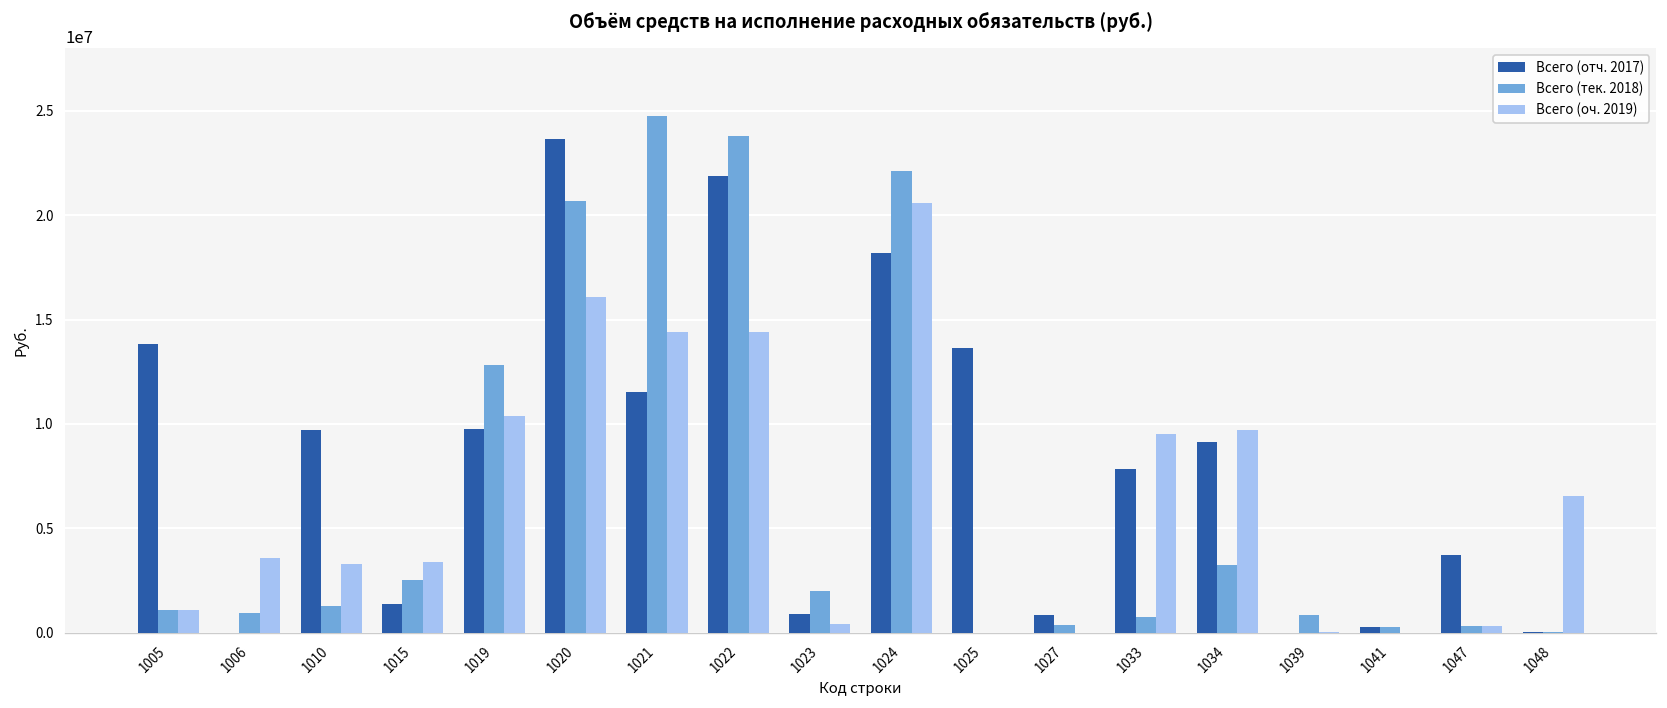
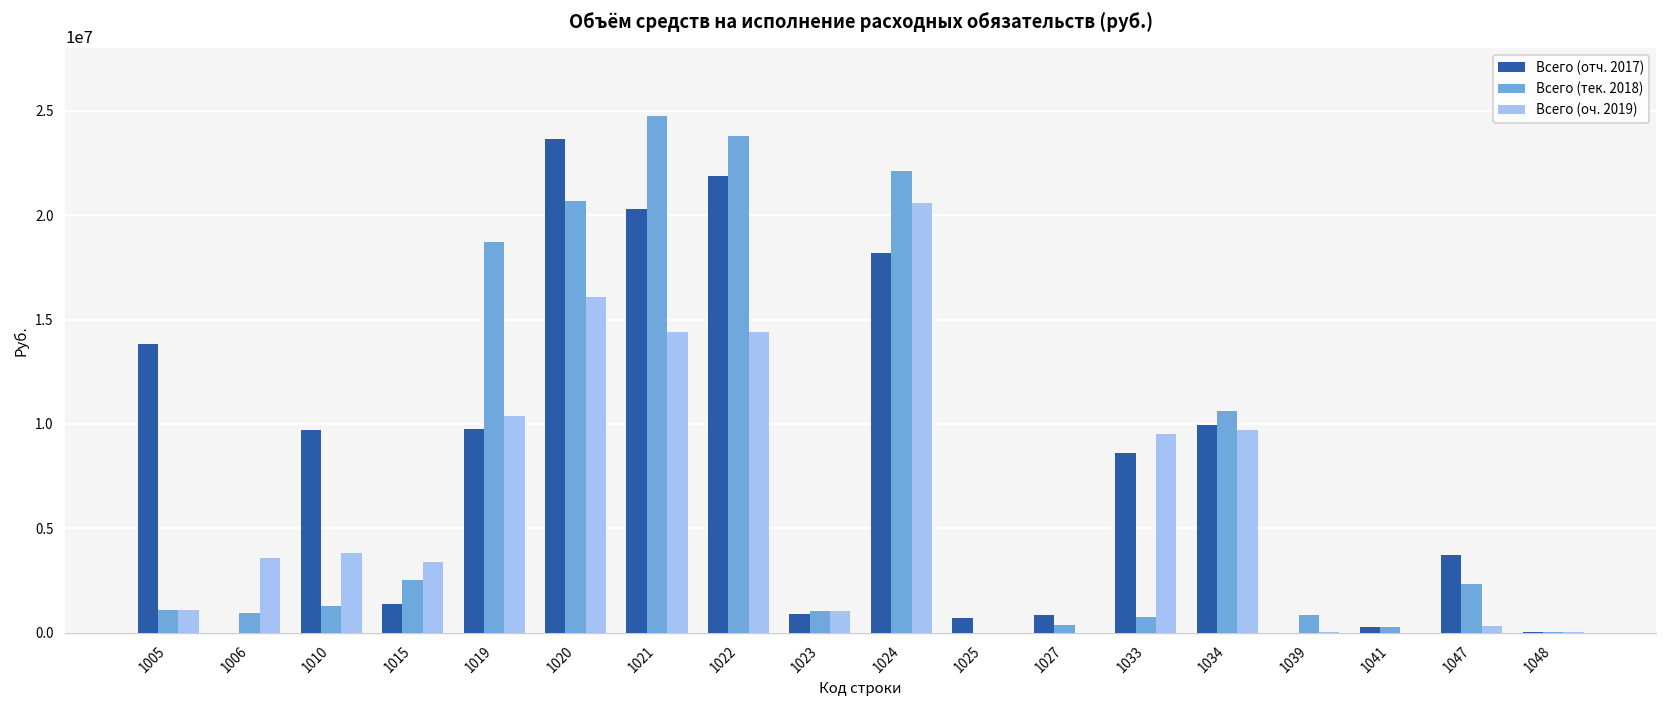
  {
    "Всего (отч. 2017)": {
      "1005": 13800000,
      "1006": 0,
      "1010": 9700000,
      "1015": 1400000,
      "1019": 9800000,
      "1020": 23600000,
-     "1021": 11500000,
+     "1021": 20300000,
      "1022": 21900000,
      "1023": 900000,
      "1024": 18200000,
-     "1025": 13600000,
+     "1025": 700000,
      "1027": 800000,
-     "1033": 7800000,
-     "1034": 9100000,
+     "1033": 8600000,
+     "1034": 10000000,
      "1041": 300000,
      "1047": 3700000
    },
    "Всего (тек. 2018)": {
      "1005": 1100000,
      "1006": 900000,
      "1010": 1300000,
      "1015": 2500000,
-     "1019": 12800000,
+     "1019": 18700000,
      "1020": 20700000,
      "1021": 24700000,
      "1022": 23800000,
-     "1023": 2000000,
+     "1023": 1000000,
      "1024": 22100000,
      "1025": 0,
      "1027": 400000,
      "1033": 800000,
-     "1034": 3200000,
+     "1034": 10600000,
      "1039": 800000,
      "1041": 300000,
-     "1047": 300000
+     "1047": 2300000
    },
    "Всего (оч. 2019)": {
      "1005": 1100000,
      "1006": 3600000,
-     "1010": 3300000,
+     "1010": 3800000,
      "1015": 3400000,
      "1019": 10400000,
      "1020": 16100000,
      "1021": 14400000,
      "1022": 14400000,
-     "1023": 400000,
+     "1023": 1000000,
      "1024": 20600000,
      "1025": 0,
      "1027": 0,
      "1033": 9500000,
      "1034": 9700000,
      "1041": 0,
      "1047": 300000,
-     "1048": 6500000
+     "1048": 100000
    }
  }
